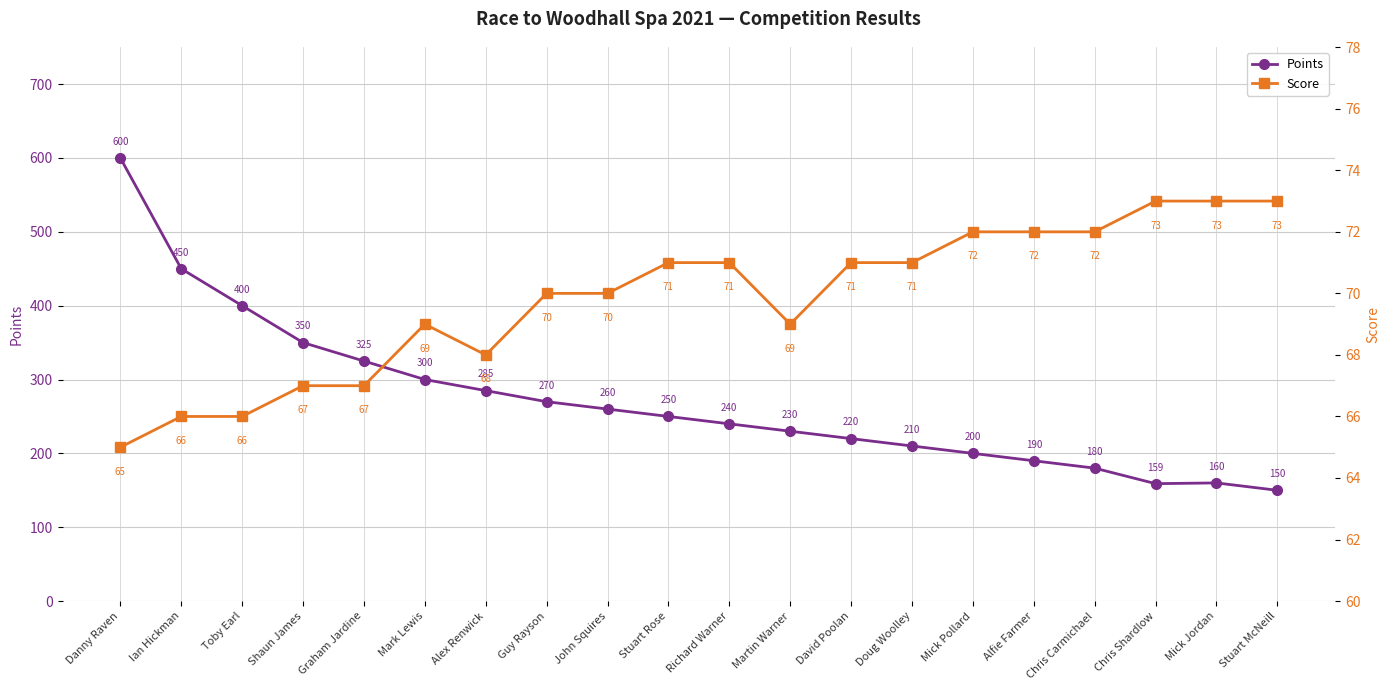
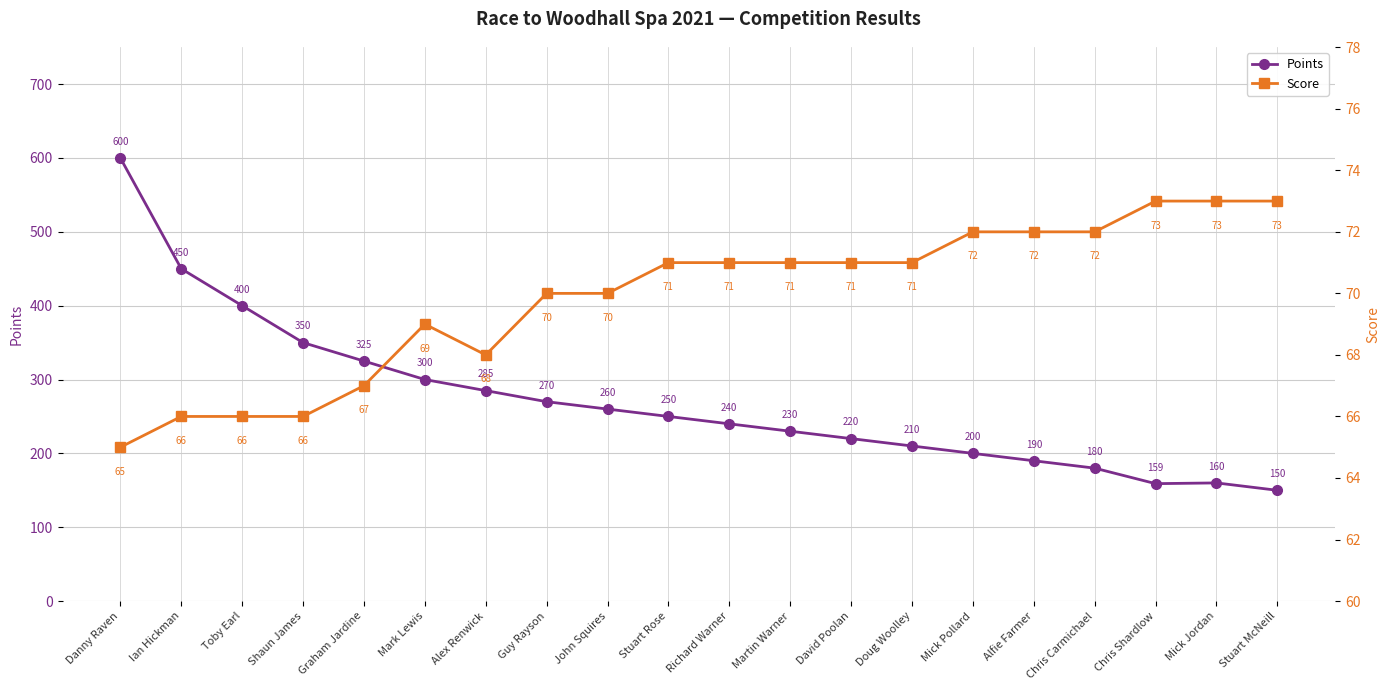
  {
    "Points": {
      "Danny Raven": 600,
      "Ian Hickman": 450,
      "Toby Earl": 400,
      "Shaun James": 350,
      "Graham Jardine": 325,
      "Mark Lewis": 300,
      "Guy Rayson": 270,
      "John Squires": 260,
      "Stuart Rose": 250,
      "Richard Warner": 240,
      "Martin Warner": 230,
      "David Poolan": 220,
      "Doug Woolley": 210,
      "Mick Pollard": 200,
      "Alfie Farmer": 190,
      "Chris Carmichael": 180,
      "Chris Shardlow": 159,
      "Mick Jordan": 160,
      "Stuart McNeill": 150
    },
    "Score": {
      "Danny Raven": 65,
      "Ian Hickman": 66,
      "Toby Earl": 66,
-     "Shaun James": 67,
+     "Shaun James": 66,
      "Graham Jardine": 67,
      "Mark Lewis": 69,
      "Guy Rayson": 70,
      "John Squires": 70,
      "Stuart Rose": 71,
      "Richard Warner": 71,
-     "Martin Warner": 69,
+     "Martin Warner": 71,
      "David Poolan": 71,
      "Doug Woolley": 71,
      "Mick Pollard": 72,
      "Alfie Farmer": 72,
      "Chris Carmichael": 72,
      "Chris Shardlow": 73,
      "Mick Jordan": 73,
      "Stuart McNeill": 73
    }
  }
